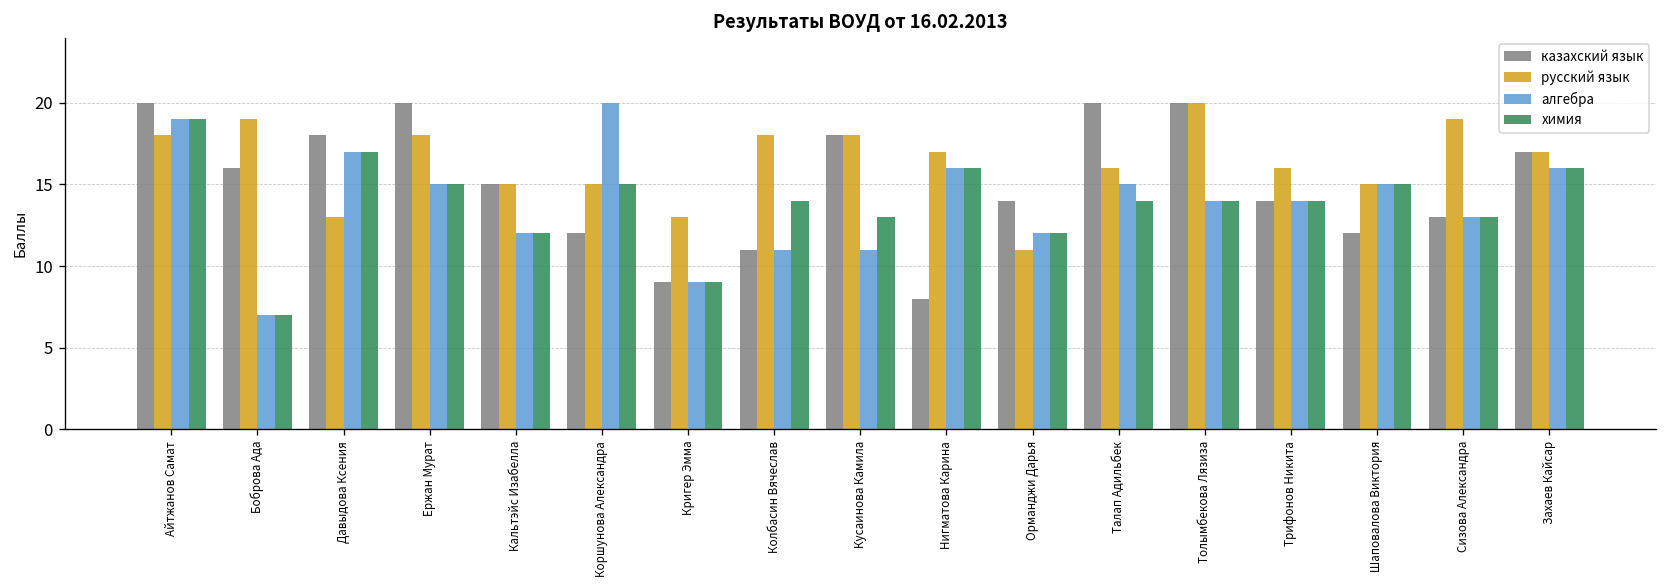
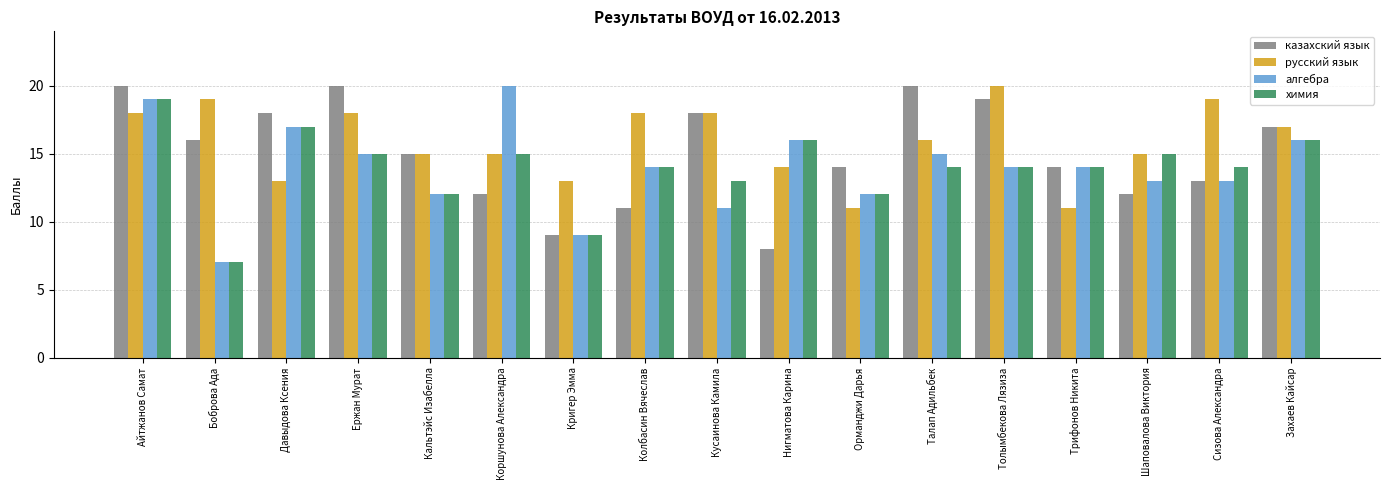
  {
    "казахский язык": {
      "Айтжанов Самат": 20,
      "Боброва Ада": 16,
      "Давыдова Ксения": 18,
      "Ержан Мурат": 20,
      "Кальтэйс Изабелла": 15,
      "Коршунова Александра": 12,
      "Кригер Эмма": 9,
      "Колбасин Вячеслав": 11,
      "Кусаинова Камила": 18,
      "Нигматова Карина": 8,
      "Орманджи Дарья": 14,
      "Талап Адильбек": 20,
-     "Толымбекова Лязиза": 20,
+     "Толымбекова Лязиза": 19,
      "Трифонов Никита": 14,
      "Шаповалова Виктория": 12,
      "Сизова Александра": 13,
      "Захаев Кайсар": 17
    },
    "русский язык": {
      "Айтжанов Самат": 18,
      "Боброва Ада": 19,
      "Давыдова Ксения": 13,
      "Ержан Мурат": 18,
      "Кальтэйс Изабелла": 15,
      "Коршунова Александра": 15,
      "Кригер Эмма": 13,
      "Колбасин Вячеслав": 18,
      "Кусаинова Камила": 18,
-     "Нигматова Карина": 17,
+     "Нигматова Карина": 14,
      "Орманджи Дарья": 11,
      "Талап Адильбек": 16,
      "Толымбекова Лязиза": 20,
-     "Трифонов Никита": 16,
+     "Трифонов Никита": 11,
      "Шаповалова Виктория": 15,
      "Сизова Александра": 19,
      "Захаев Кайсар": 17
    },
    "алгебра": {
      "Айтжанов Самат": 19,
      "Боброва Ада": 7,
      "Давыдова Ксения": 17,
      "Ержан Мурат": 15,
      "Кальтэйс Изабелла": 12,
      "Коршунова Александра": 20,
      "Кригер Эмма": 9,
-     "Колбасин Вячеслав": 11,
+     "Колбасин Вячеслав": 14,
      "Кусаинова Камила": 11,
      "Нигматова Карина": 16,
      "Орманджи Дарья": 12,
      "Талап Адильбек": 15,
      "Толымбекова Лязиза": 14,
      "Трифонов Никита": 14,
-     "Шаповалова Виктория": 15,
+     "Шаповалова Виктория": 13,
      "Сизова Александра": 13,
      "Захаев Кайсар": 16
    },
    "химия": {
      "Айтжанов Самат": 19,
      "Боброва Ада": 7,
      "Давыдова Ксения": 17,
      "Ержан Мурат": 15,
      "Кальтэйс Изабелла": 12,
      "Коршунова Александра": 15,
      "Кригер Эмма": 9,
      "Колбасин Вячеслав": 14,
      "Кусаинова Камила": 13,
      "Нигматова Карина": 16,
      "Орманджи Дарья": 12,
      "Талап Адильбек": 14,
      "Толымбекова Лязиза": 14,
      "Трифонов Никита": 14,
      "Шаповалова Виктория": 15,
-     "Сизова Александра": 13,
+     "Сизова Александра": 14,
      "Захаев Кайсар": 16
    }
  }
